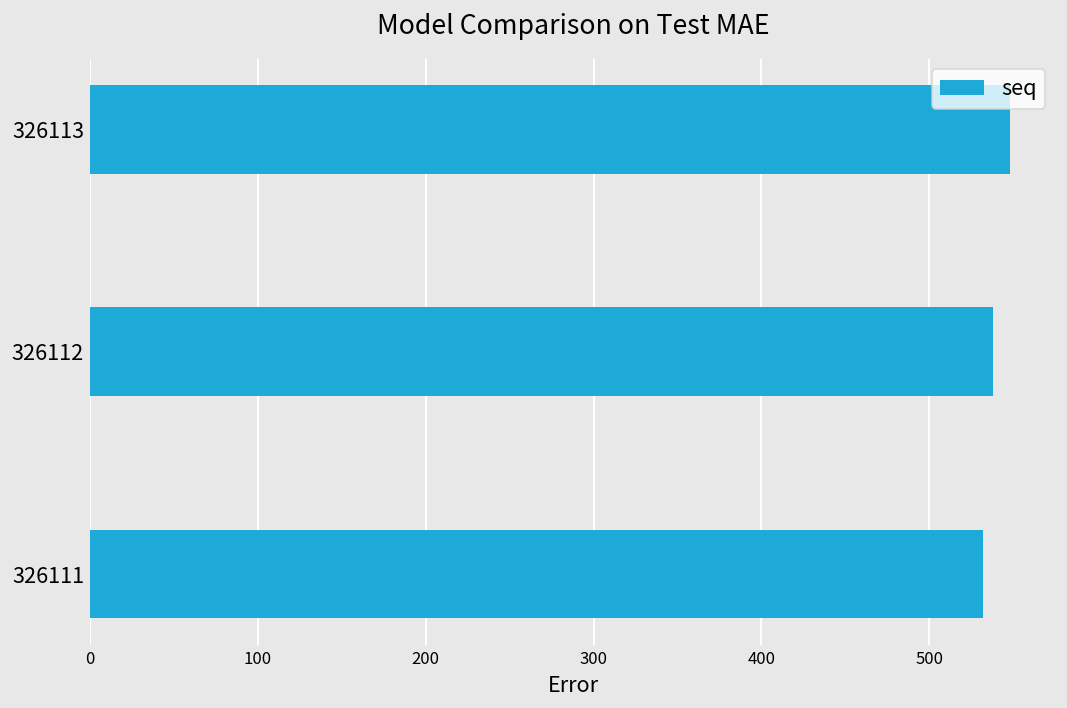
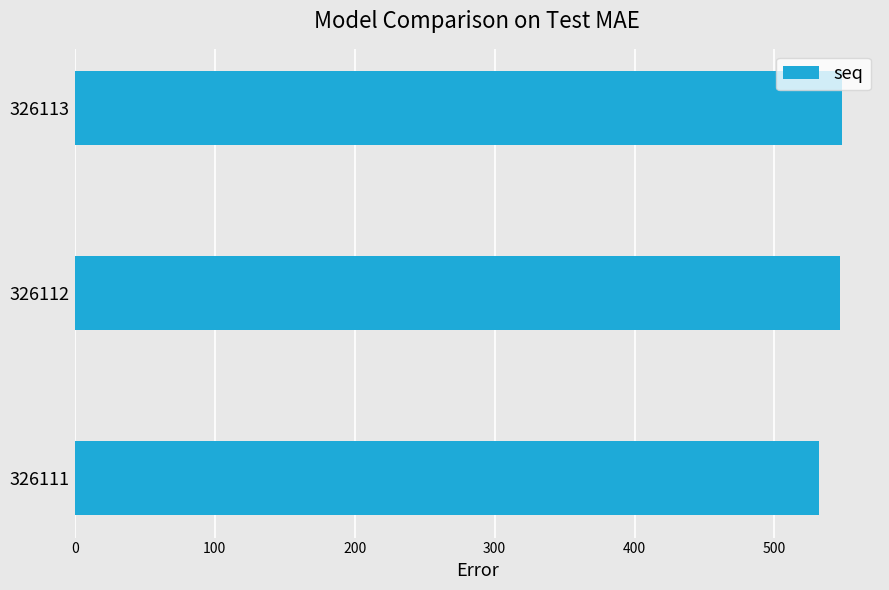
  {
    "326113": 548,
-   "326112": 538,
+   "326112": 547,
    "326111": 532
  }
